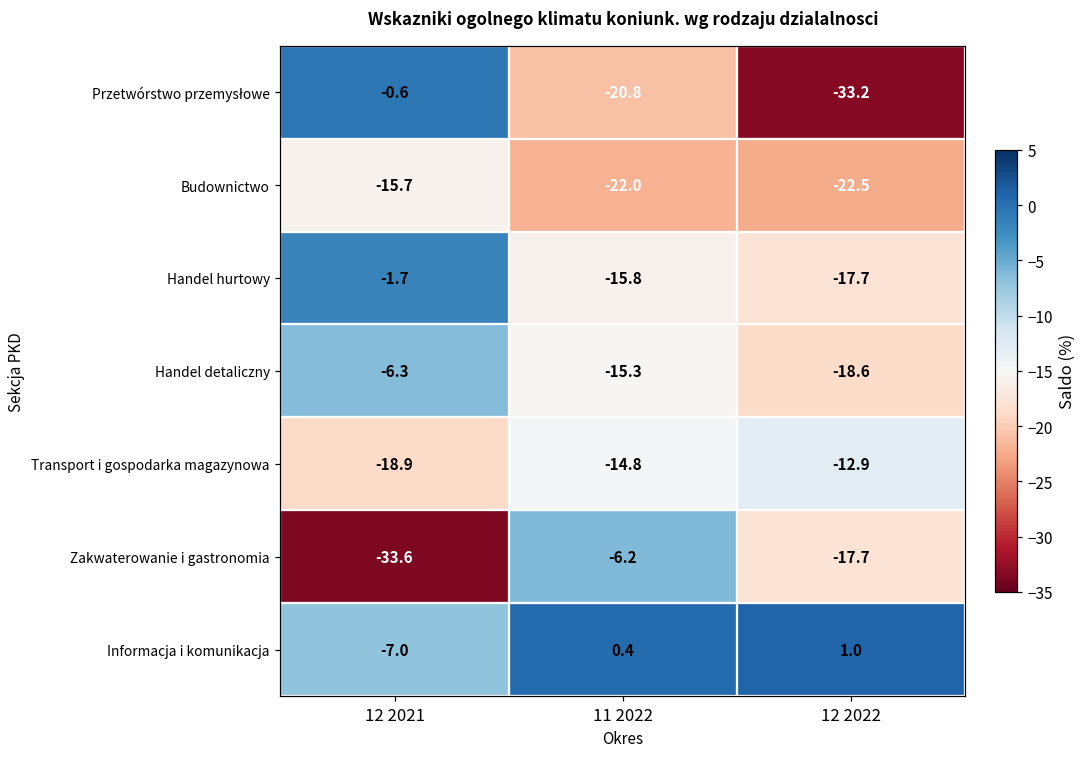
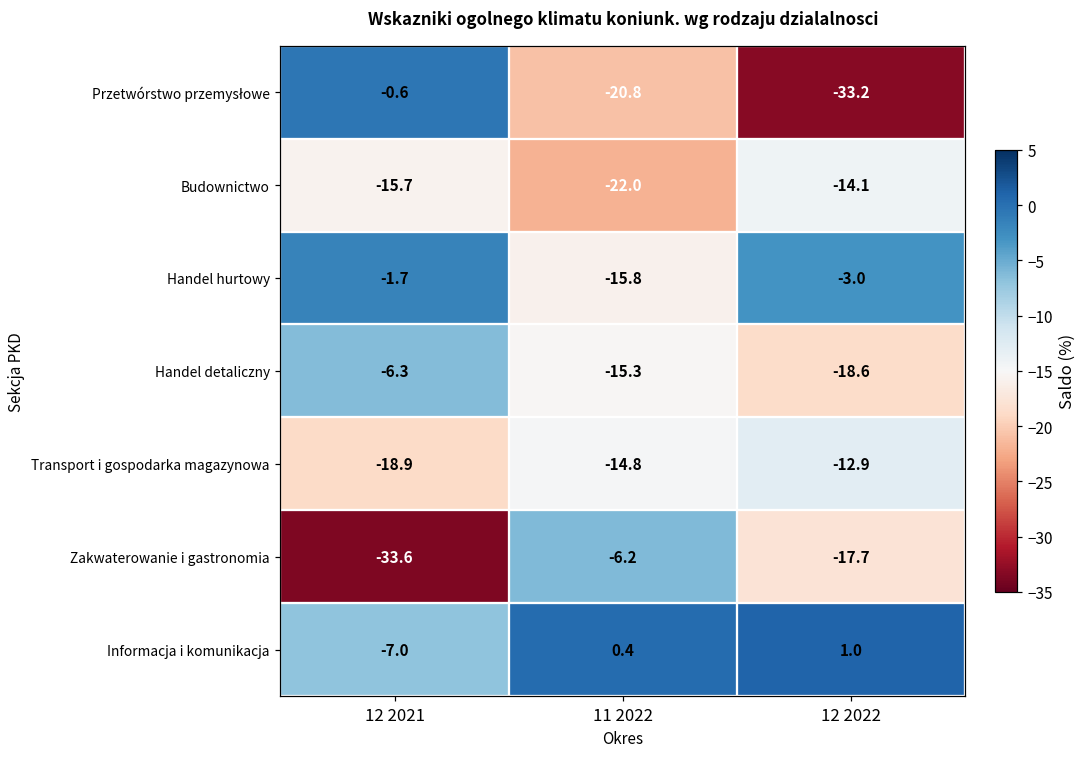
  {
    "Przetwórstwo przemysłowe": {
      "12 2021": -0.6,
      "11 2022": -20.8,
      "12 2022": -33.2
    },
    "Budownictwo": {
      "12 2021": -15.7,
      "11 2022": -22.0,
-     "12 2022": -22.5
+     "12 2022": -14.1
    },
    "Handel hurtowy": {
      "12 2021": -1.7,
      "11 2022": -15.8,
-     "12 2022": -17.7
+     "12 2022": -3.0
    },
    "Handel detaliczny": {
      "12 2021": -6.3,
      "11 2022": -15.3,
      "12 2022": -18.6
    },
    "Transport i gospodarka magazynowa": {
      "12 2021": -18.9,
      "11 2022": -14.8,
      "12 2022": -12.9
    },
    "Zakwaterowanie i gastronomia": {
      "12 2021": -33.6,
      "11 2022": -6.2,
      "12 2022": -17.7
    },
    "Informacja i komunikacja": {
      "12 2021": -7.0,
      "11 2022": 0.4,
      "12 2022": 1.0
    }
  }
